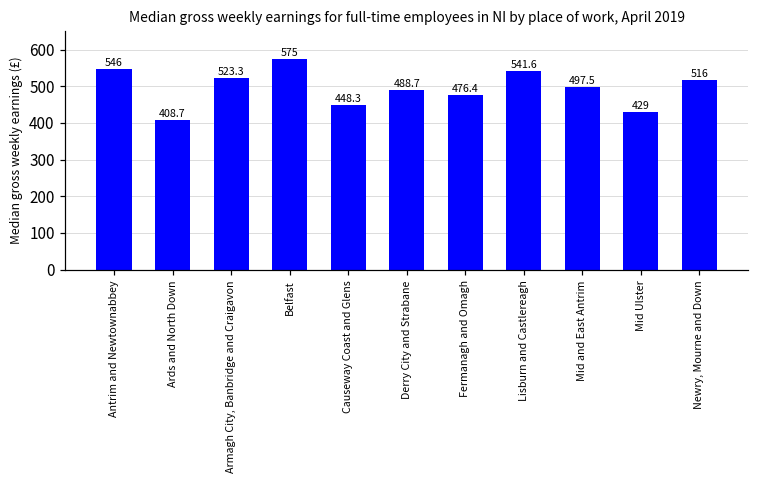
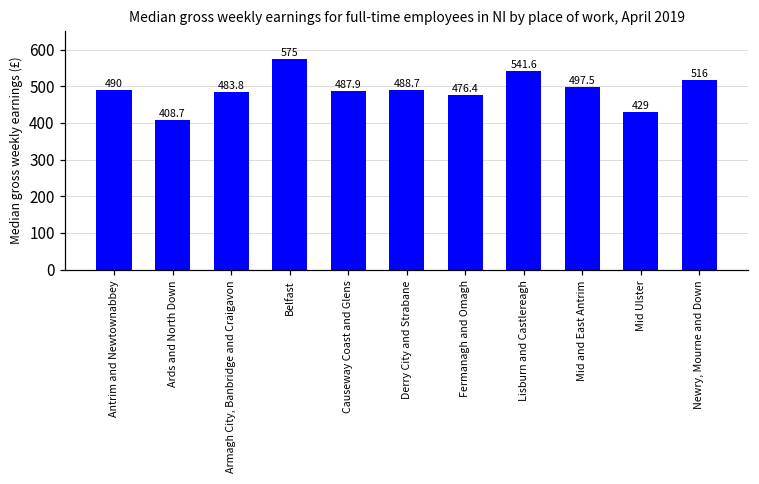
  {
-   "Antrim and Newtownabbey": 546,
+   "Antrim and Newtownabbey": 490,
    "Ards and North Down": 408.7,
-   "Armagh City, Banbridge and Craigavon": 523.3,
+   "Armagh City, Banbridge and Craigavon": 483.8,
    "Belfast": 575,
-   "Causeway Coast and Glens": 448.3,
+   "Causeway Coast and Glens": 487.9,
    "Derry City and Strabane": 488.7,
    "Fermanagh and Omagh": 476.4,
    "Lisburn and Castlereagh": 541.6,
    "Mid and East Antrim": 497.5,
    "Mid Ulster": 429,
    "Newry, Mourne and Down": 516
  }
